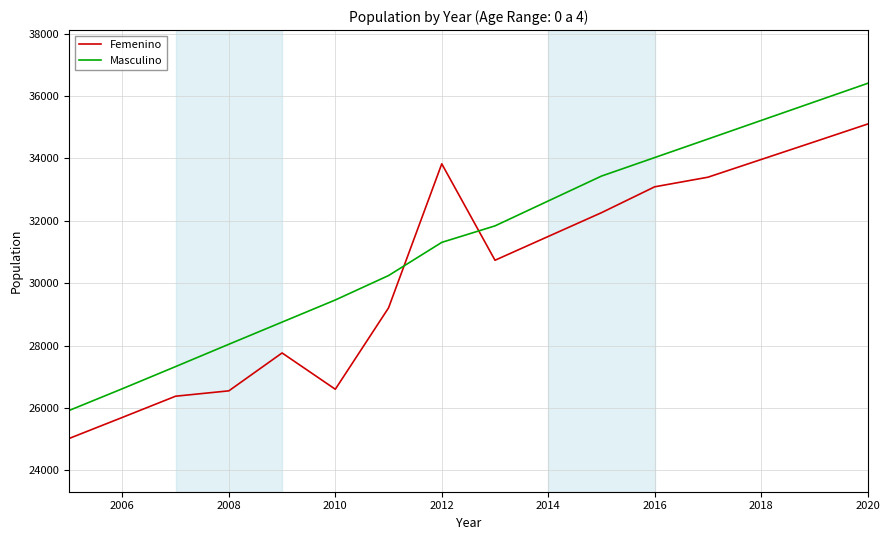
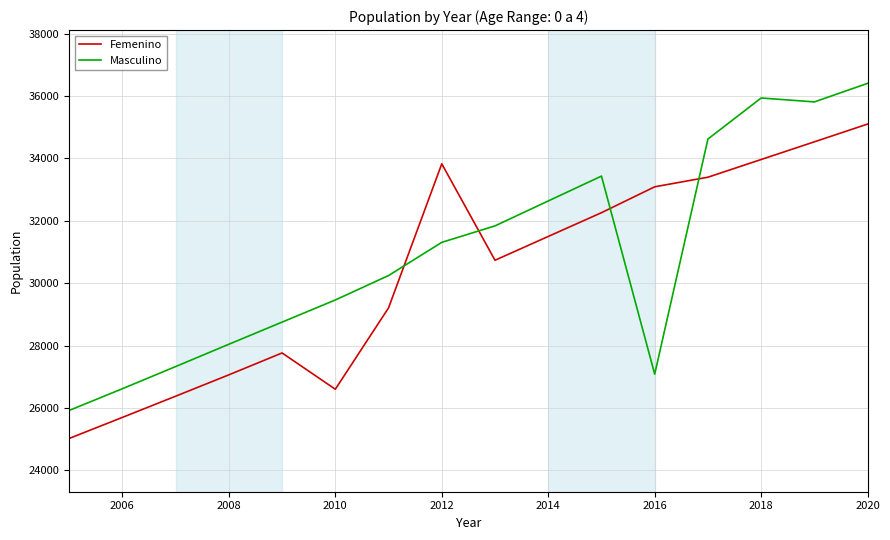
  {
    "Femenino": {
      "2006": 25700,
-     "2008": 26500,
+     "2008": 27100,
      "2010": 26600,
      "2012": 33800,
      "2014": 31500,
      "2016": 33100,
      "2018": 34000,
      "2020": 35100
    },
    "Masculino": {
      "2006": 26600,
      "2008": 28000,
      "2010": 29500,
      "2012": 31300,
      "2014": 32600,
-     "2016": 34000,
-     "2018": 35200,
+     "2016": 27100,
+     "2018": 35900,
      "2020": 36400
    }
  }
